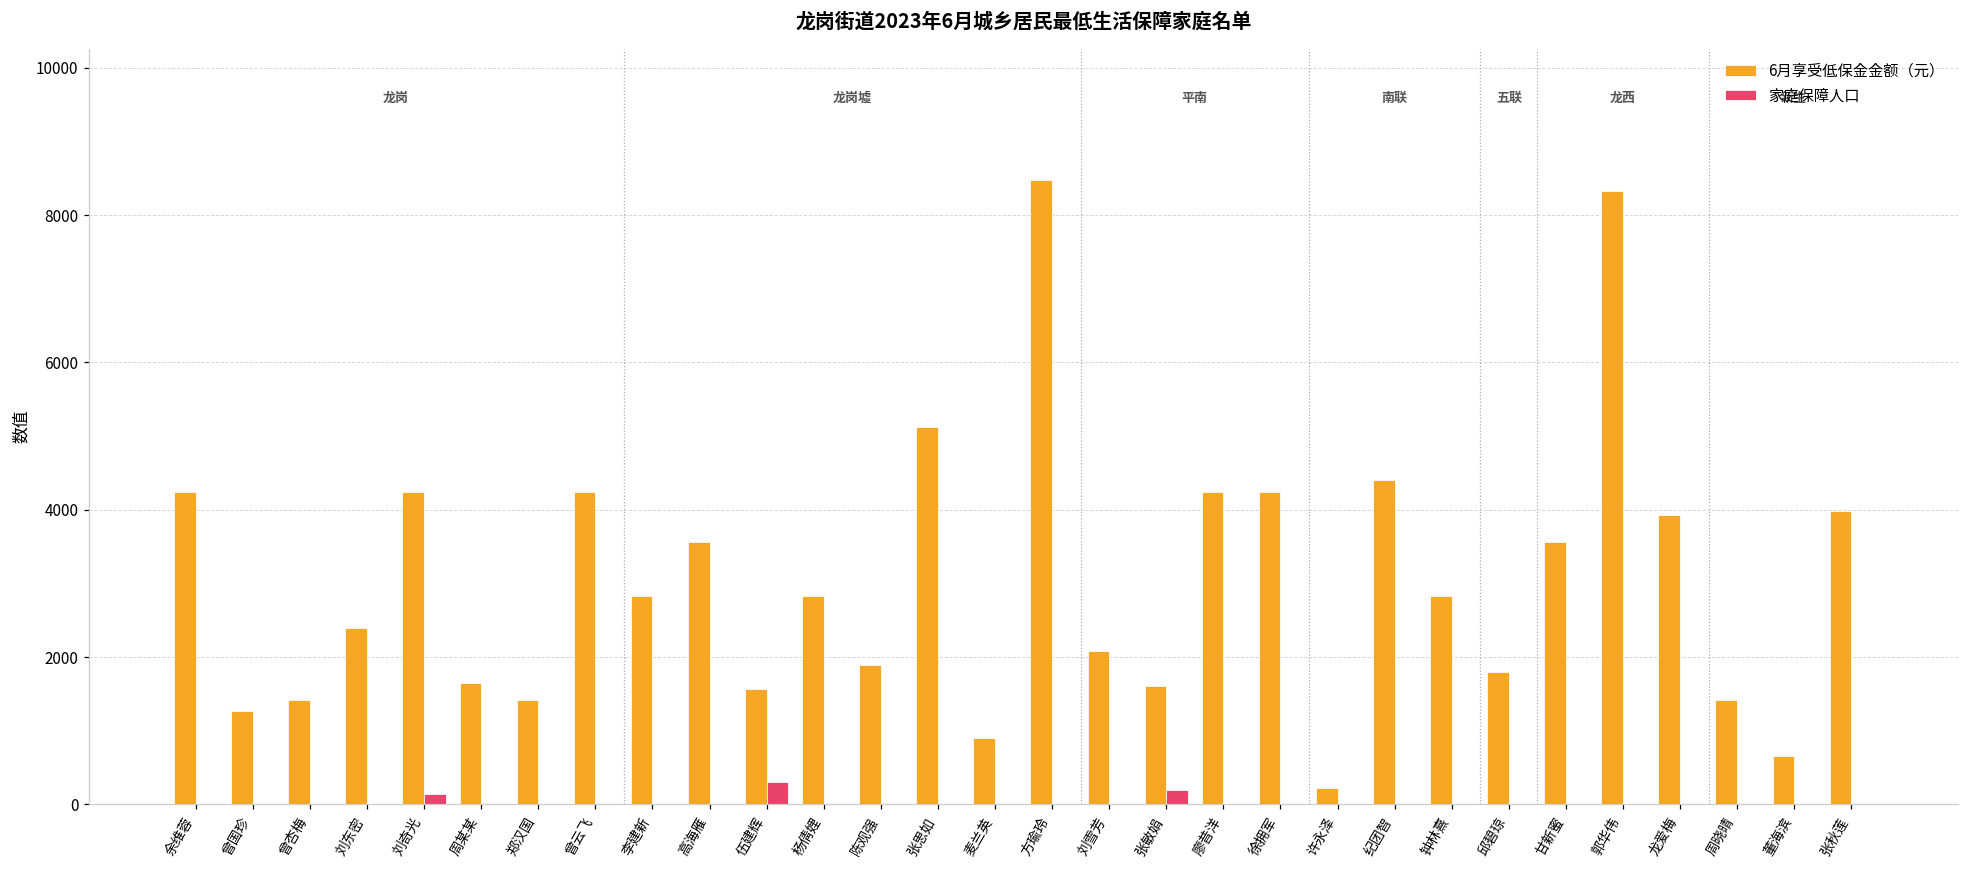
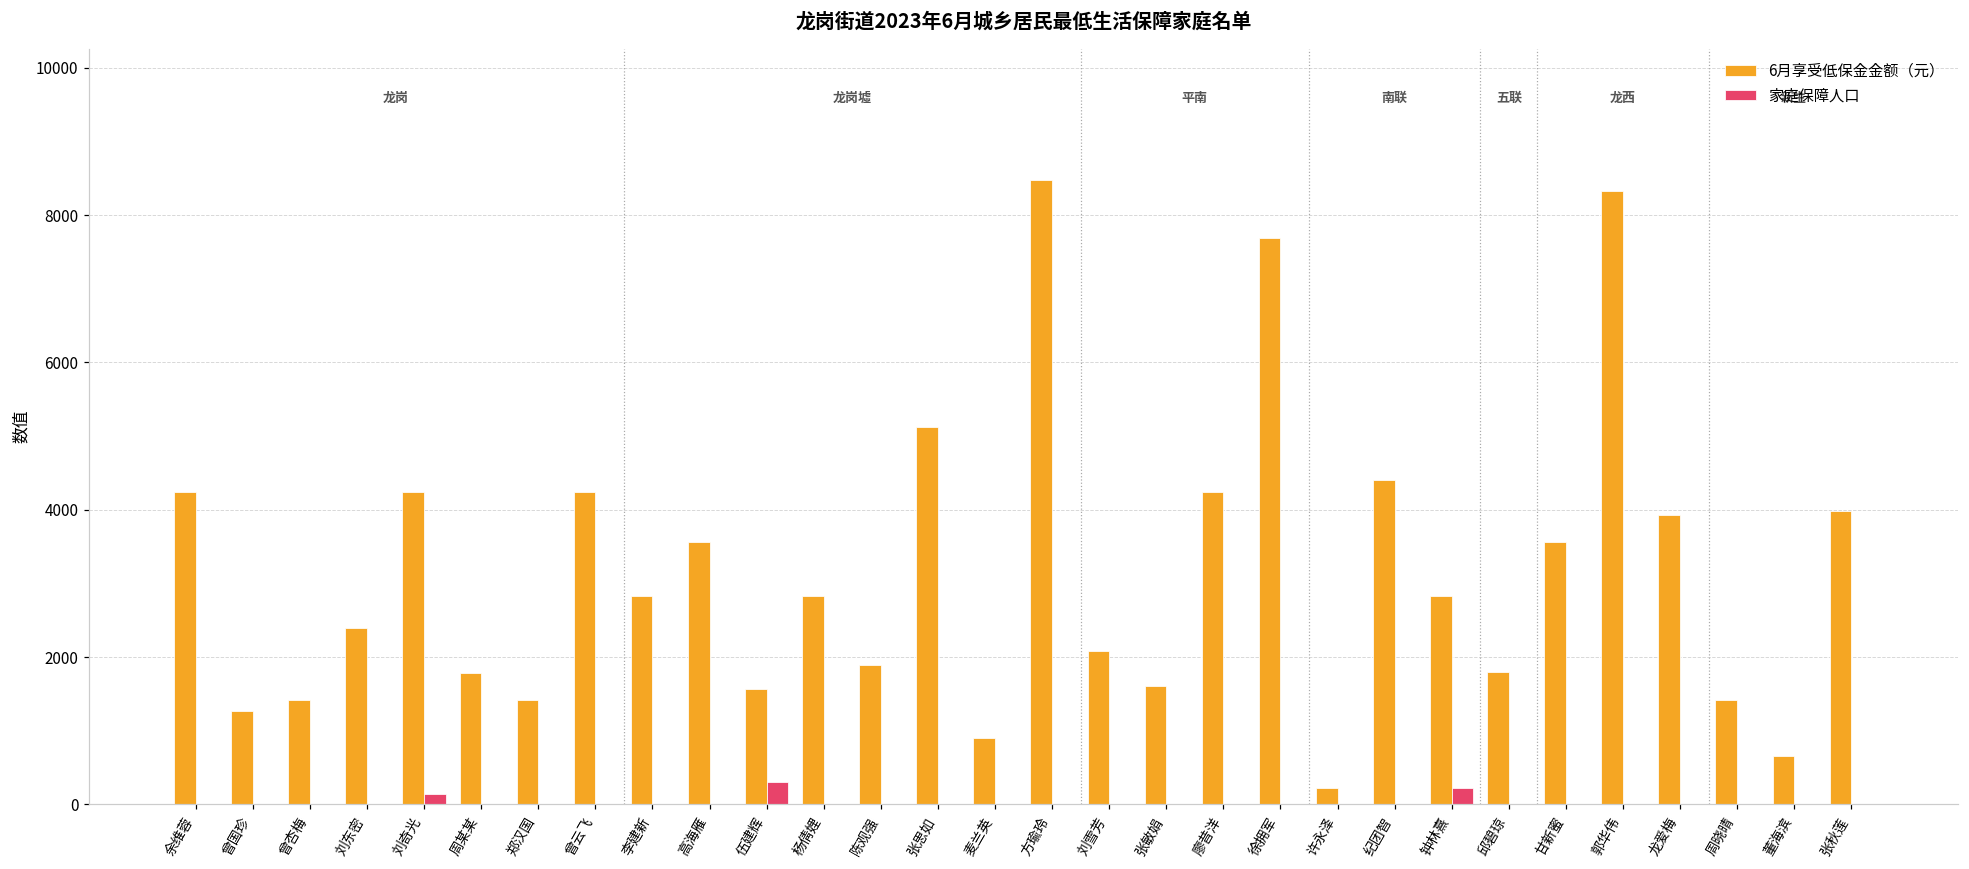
  {
    "6月享受低保金金额（元）": {
      "余维蓉": 4200,
      "曾国珍": 1300,
      "曾杏梅": 1400,
      "刘东密": 2400,
      "刘奇光": 4200,
-     "周某某": 1700,
+     "周某某": 1800,
      "郑汉国": 1400,
      "曾云飞": 4200,
      "李建新": 2800,
      "高海雁": 3600,
      "伍建辉": 1600,
      "杨倩娌": 2800,
      "陈观强": 1900,
      "张思如": 5100,
      "麦兰英": 900,
      "方瑜玲": 8500,
      "刘雪芳": 2100,
      "张敏娟": 1600,
      "廖昔洋": 4200,
-     "徐拥军": 4200,
+     "徐拥军": 7700,
      "许永泽": 200,
      "纪团智": 4400,
      "钟林熹": 2800,
      "邱碧琼": 1800,
      "甘新蜜": 3600,
      "郭华伟": 8300,
      "龙爱梅": 3900,
      "周晓晴": 1400,
      "董海滨": 700,
      "张秋莲": 4000
    },
    "家庭保障人口": {
      "刘奇光": 100,
      "伍建辉": 300,
-     "张敏娟": 200,
-     "钟林熹": 0
+     "张敏娟": 0,
+     "钟林熹": 200
    }
  }
